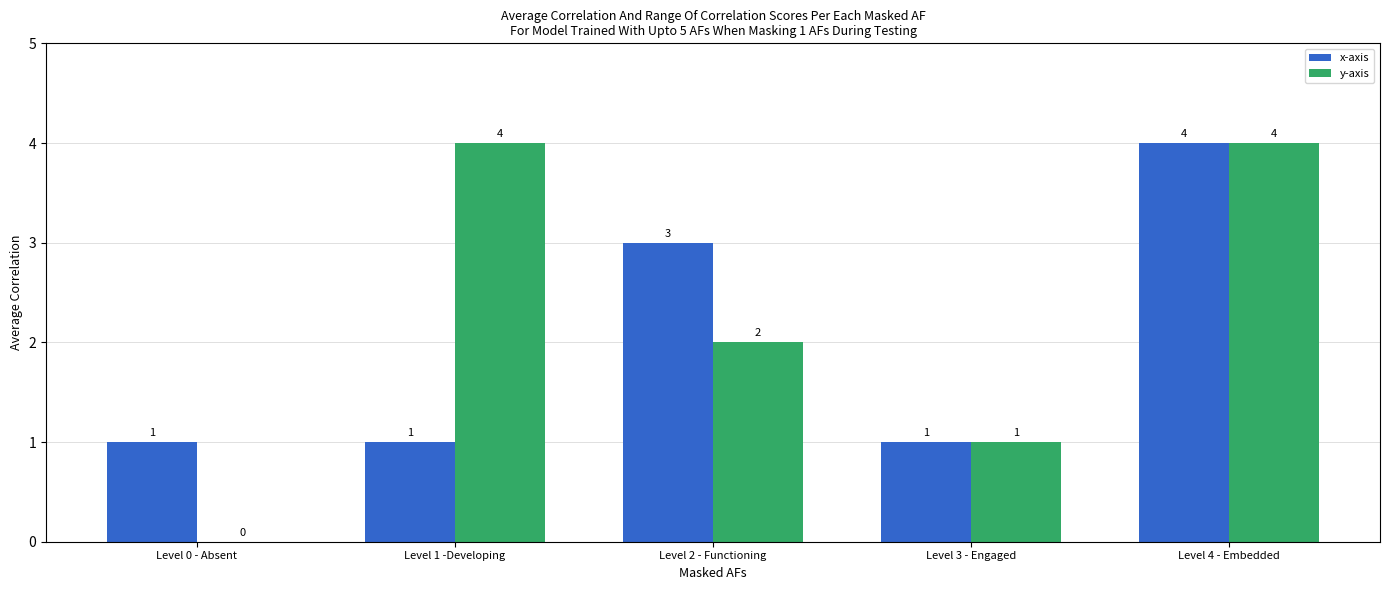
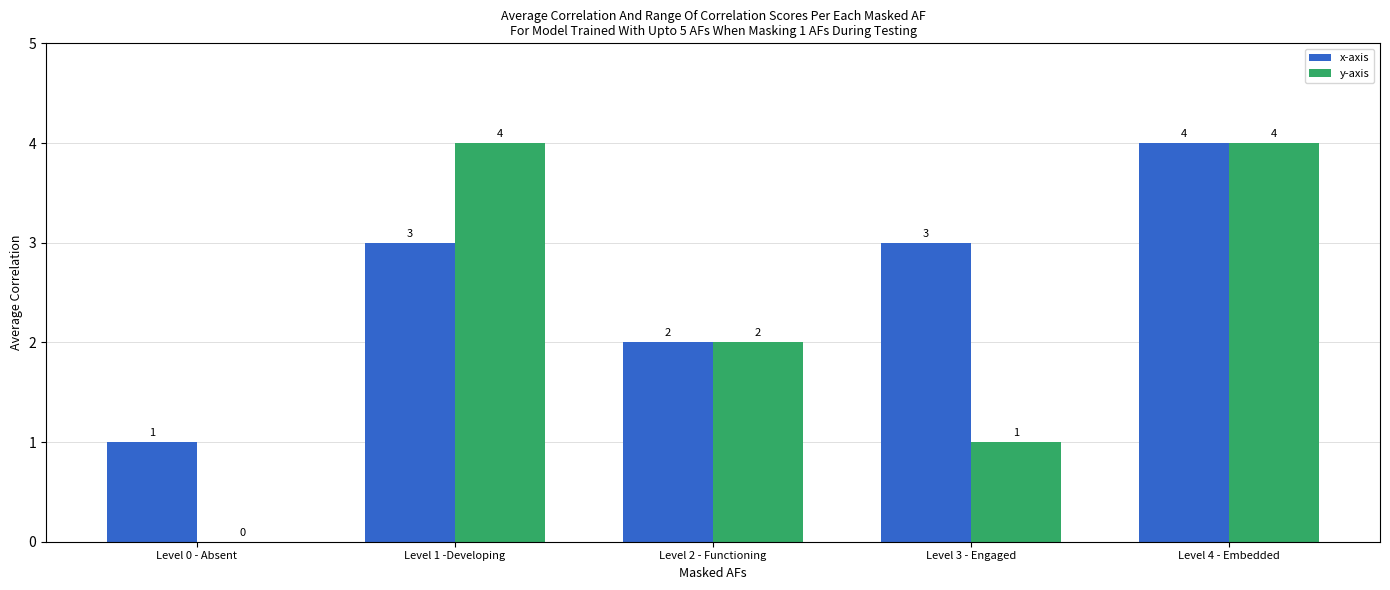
  {
    "x-axis": {
      "Level 0 - Absent": 1,
-     "Level 1 -Developing": 1,
-     "Level 2 - Functioning": 3,
-     "Level 3 - Engaged": 1,
+     "Level 1 -Developing": 3,
+     "Level 2 - Functioning": 2,
+     "Level 3 - Engaged": 3,
      "Level 4 - Embedded": 4
    },
    "y-axis": {
      "Level 0 - Absent": 0,
      "Level 1 -Developing": 4,
      "Level 2 - Functioning": 2,
      "Level 3 - Engaged": 1,
      "Level 4 - Embedded": 4
    }
  }
